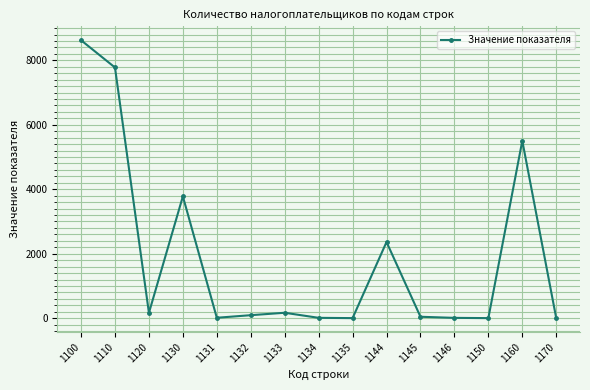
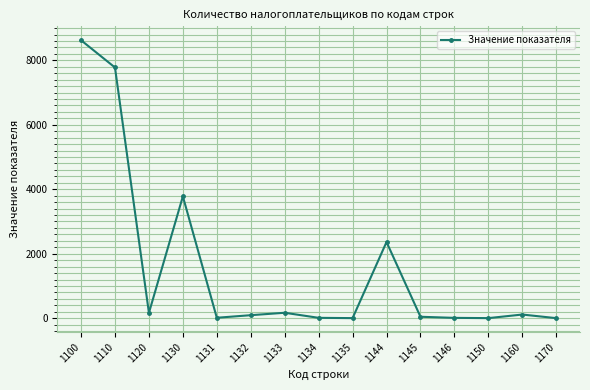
  {
    "1100": 8600,
    "1110": 7800,
    "1120": 200,
    "1130": 3800,
    "1131": 0,
    "1132": 100,
    "1133": 200,
    "1134": 0,
    "1135": 0,
    "1144": 2400,
    "1145": 0,
    "1146": 0,
    "1150": 0,
-   "1160": 5500,
+   "1160": 100,
    "1170": 0
  }
